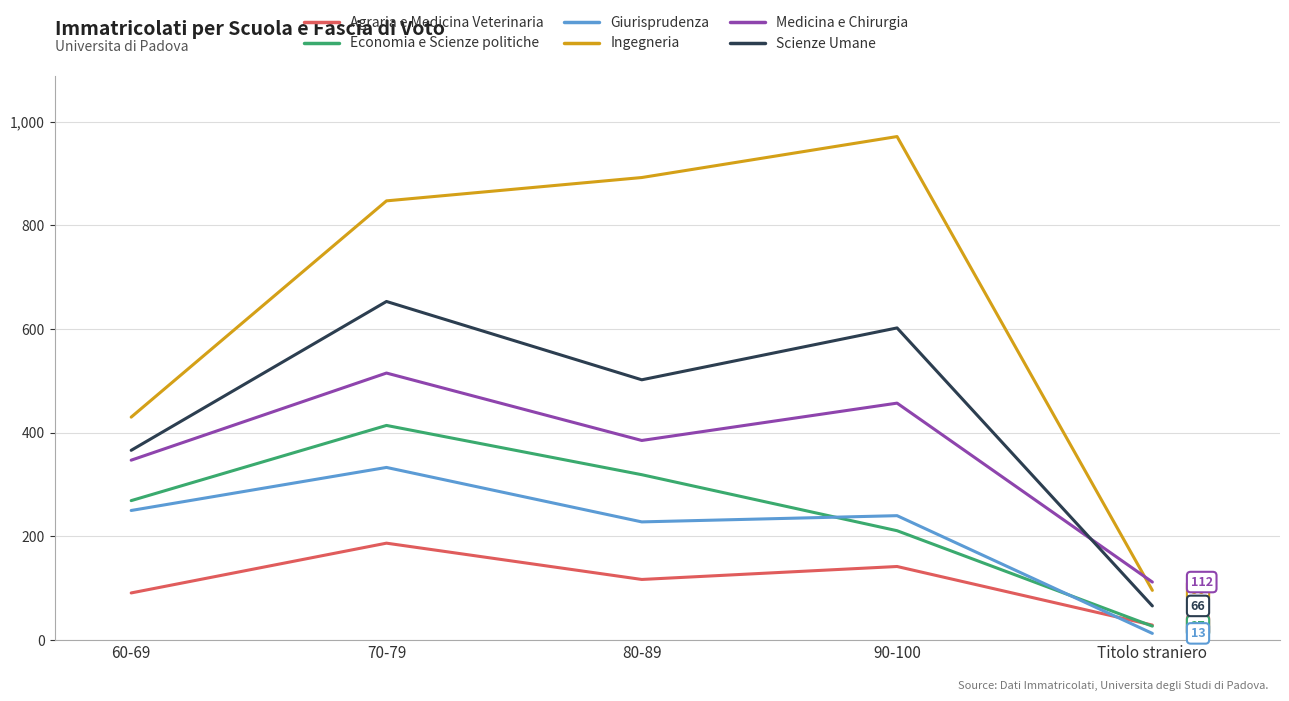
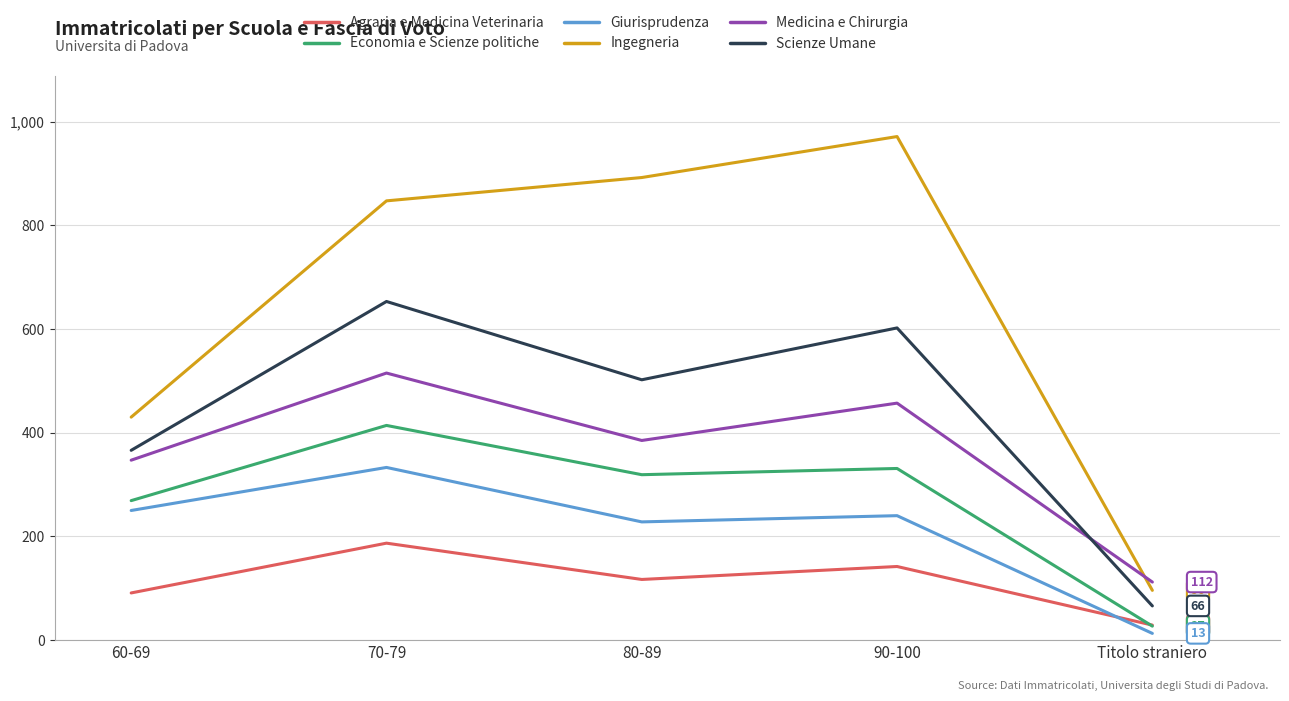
  {
    "Agraria e Medicina Veterinaria": {
      "60-69": 90,
      "70-79": 190,
      "80-89": 120,
      "90-100": 140
    },
    "Economia e Scienze politiche": {
      "60-69": 270,
      "70-79": 410,
      "80-89": 320,
-     "90-100": 210
+     "90-100": 330
    },
    "Giurisprudenza": {
      "60-69": 250,
      "70-79": 330,
      "80-89": 230,
      "90-100": 240,
      "Titolo straniero": 10
    },
    "Ingegneria": {
      "60-69": 430,
      "70-79": 850,
      "80-89": 890,
      "90-100": 970,
      "Titolo straniero": 100
    },
    "Medicina e Chirurgia": {
      "60-69": 350,
      "70-79": 520,
      "80-89": 390,
      "90-100": 460,
      "Titolo straniero": 110
    },
    "Scienze Umane": {
      "60-69": 370,
      "70-79": 650,
      "80-89": 500,
      "90-100": 600,
      "Titolo straniero": 70
    }
  }
